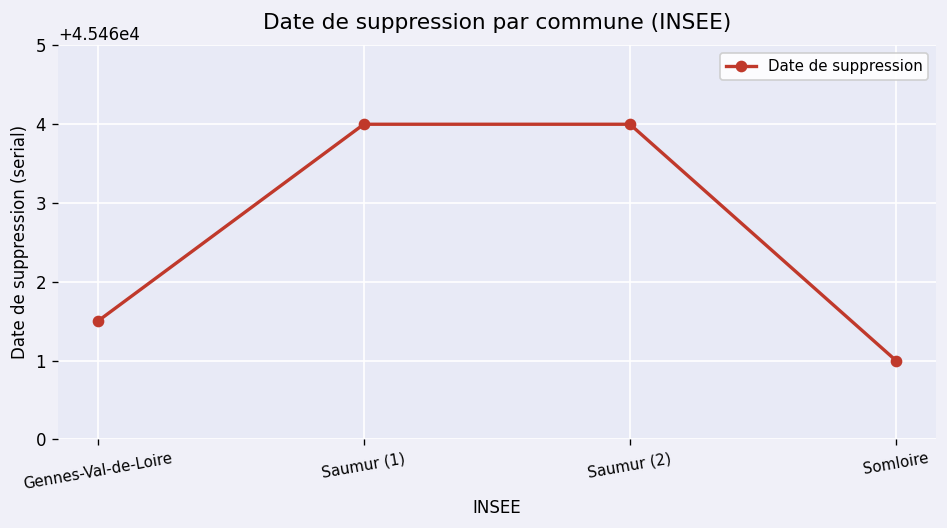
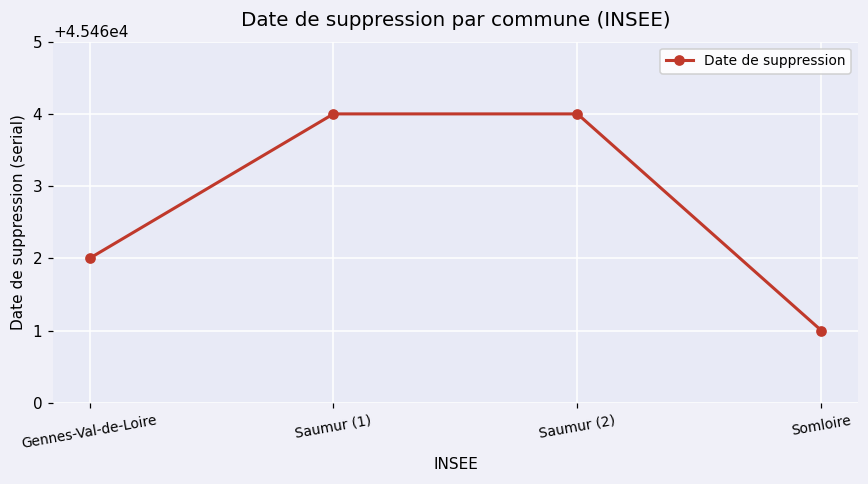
  {
-   "Gennes-Val-de-Loire": 45461.5,
+   "Gennes-Val-de-Loire": 45462.0,
    "Saumur (1)": 45464.0,
    "Saumur (2)": 45464.0,
    "Somloire": 45461.0
  }
